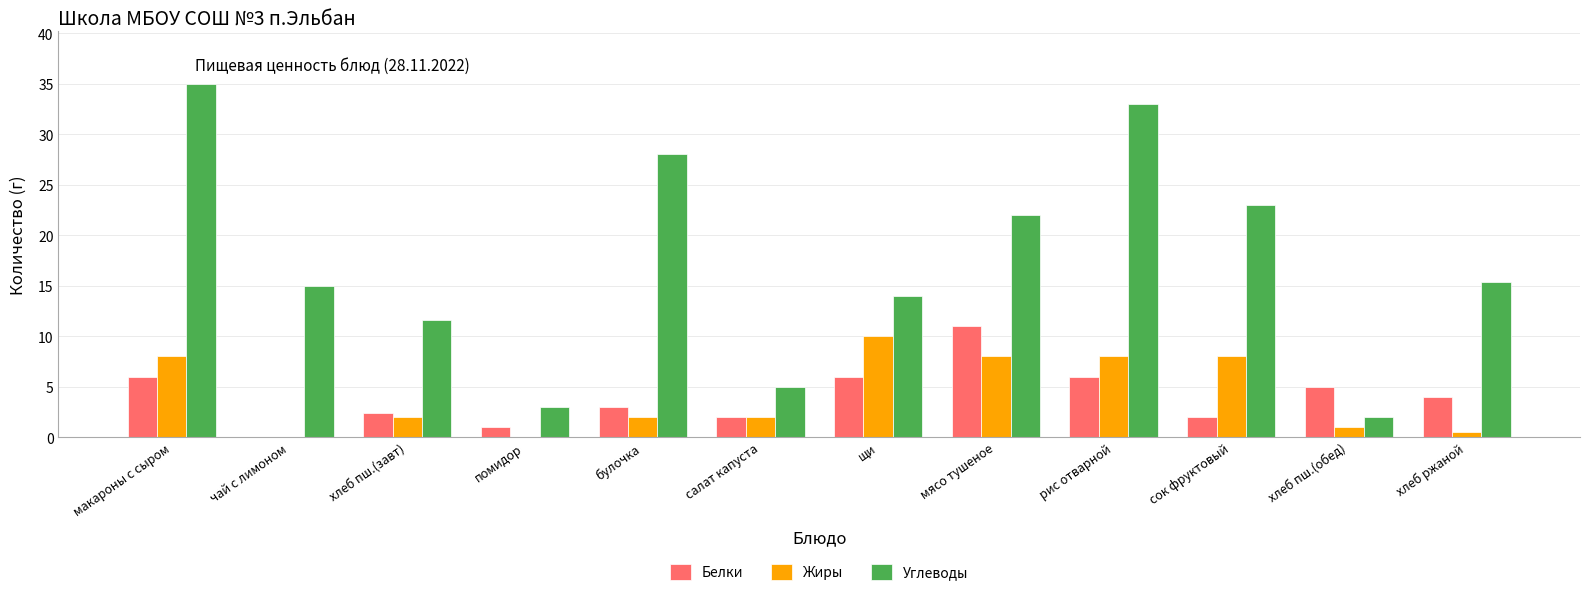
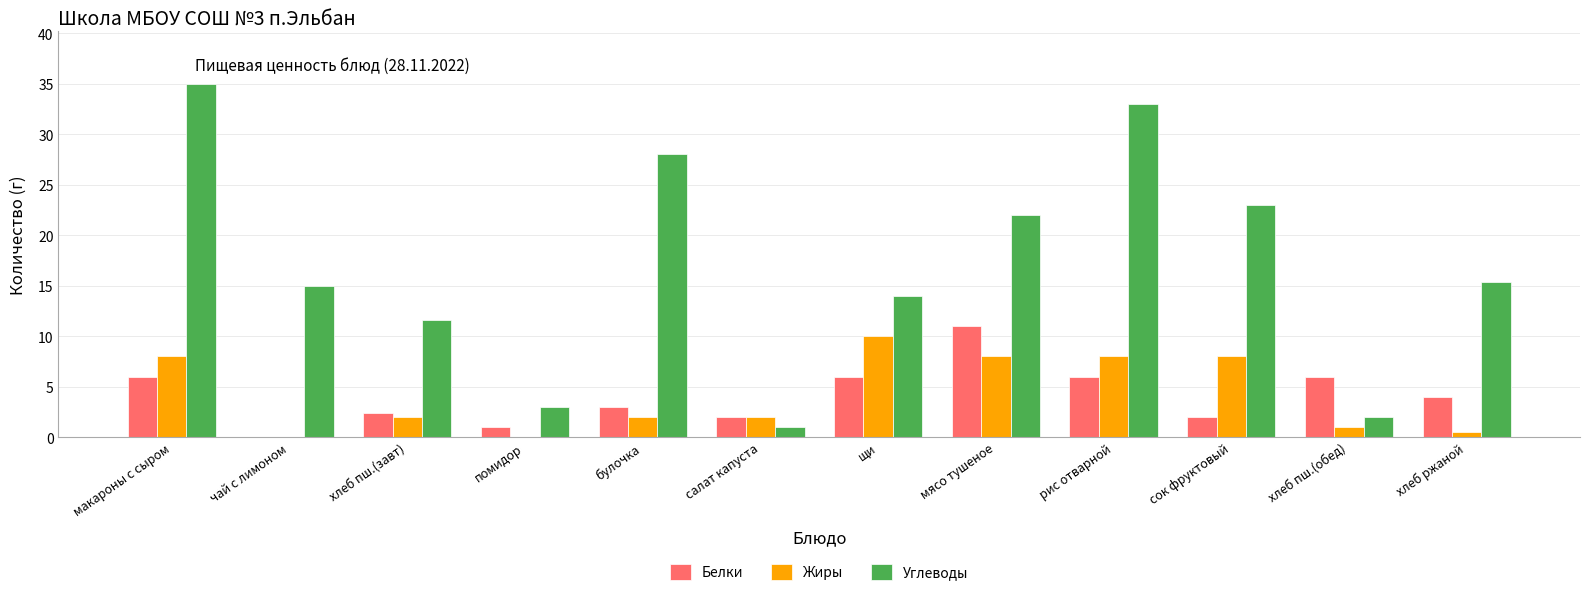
  {
    "Белки": {
      "макароны с сыром": 6,
      "чай с лимоном": 0,
      "хлеб пш.(завт)": 2.4,
      "помидор": 1,
      "булочка": 3,
      "салат капуста": 2,
      "щи": 6,
      "мясо тушеное": 11,
      "рис отварной": 6,
      "сок фруктовый": 2,
-     "хлеб пш.(обед)": 5,
+     "хлеб пш.(обед)": 6,
      "хлеб ржаной": 4
    },
    "Жиры": {
      "макароны с сыром": 8,
      "чай с лимоном": 0,
      "хлеб пш.(завт)": 2,
      "помидор": 0,
      "булочка": 2,
      "салат капуста": 2,
      "щи": 10,
      "мясо тушеное": 8,
      "рис отварной": 8,
      "сок фруктовый": 8,
      "хлеб пш.(обед)": 1,
      "хлеб ржаной": 0.5
    },
    "Углеводы": {
      "макароны с сыром": 35,
      "чай с лимоном": 15,
      "хлеб пш.(завт)": 11.6,
      "помидор": 3,
      "булочка": 28,
-     "салат капуста": 5,
+     "салат капуста": 1,
      "щи": 14,
      "мясо тушеное": 22,
      "рис отварной": 33,
      "сок фруктовый": 23,
      "хлеб пш.(обед)": 2,
      "хлеб ржаной": 15.4
    }
  }
